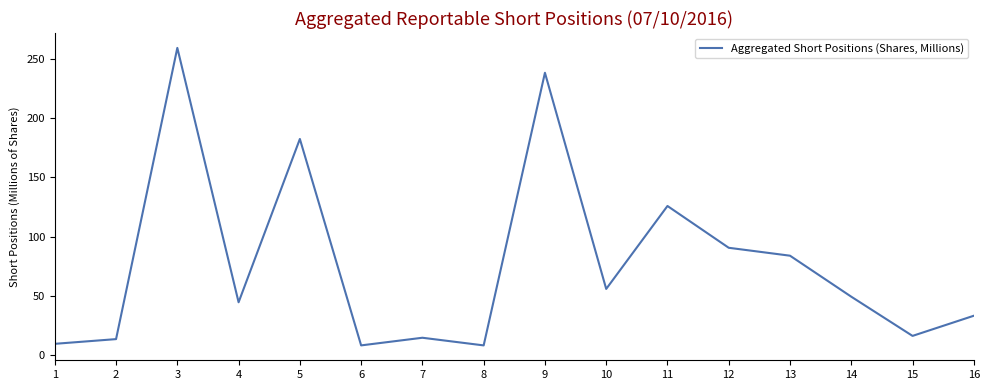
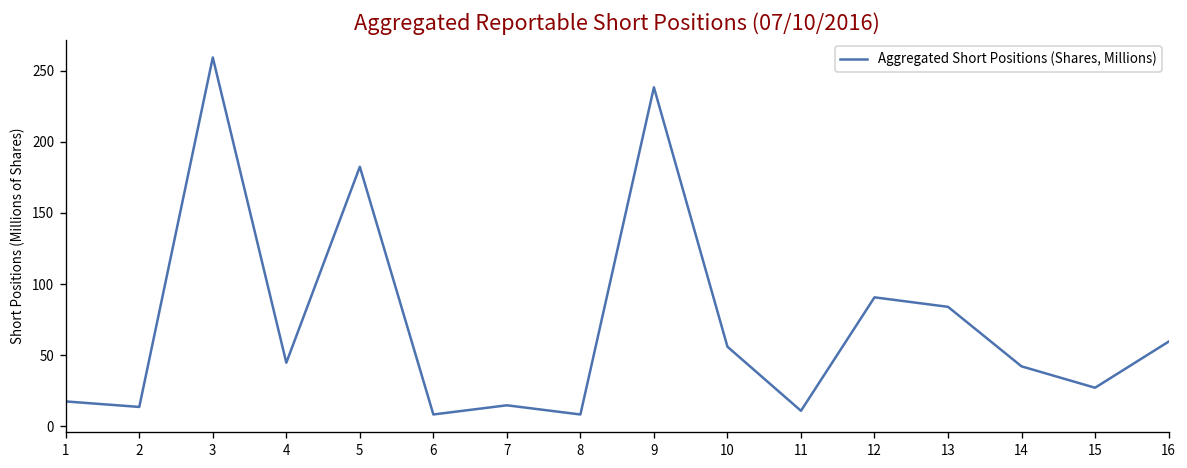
  {
-   "1": 10,
+   "1": 18,
    "2": 14,
    "3": 259,
    "4": 45,
    "5": 182,
    "6": 8,
    "7": 15,
    "8": 8,
    "9": 238,
    "10": 56,
-   "11": 126,
+   "11": 11,
    "12": 91,
    "13": 84,
-   "14": 49,
-   "15": 16,
-   "16": 33
+   "14": 42,
+   "15": 27,
+   "16": 60
  }
